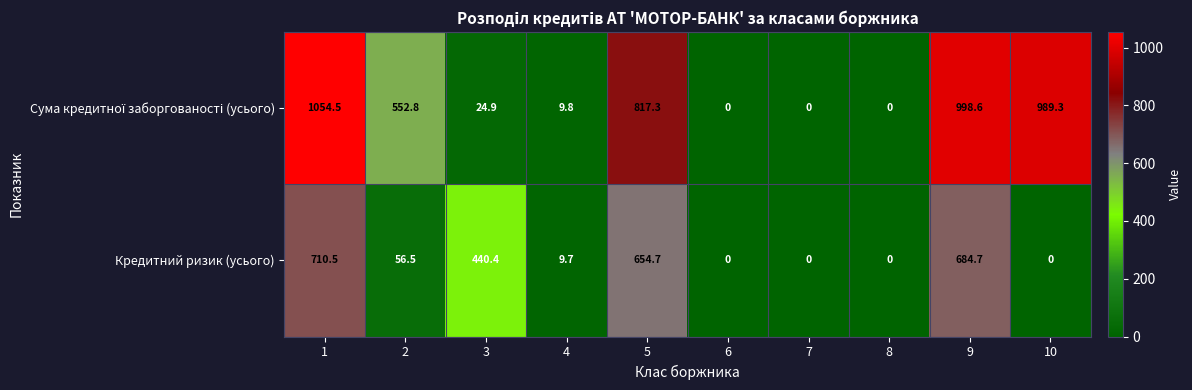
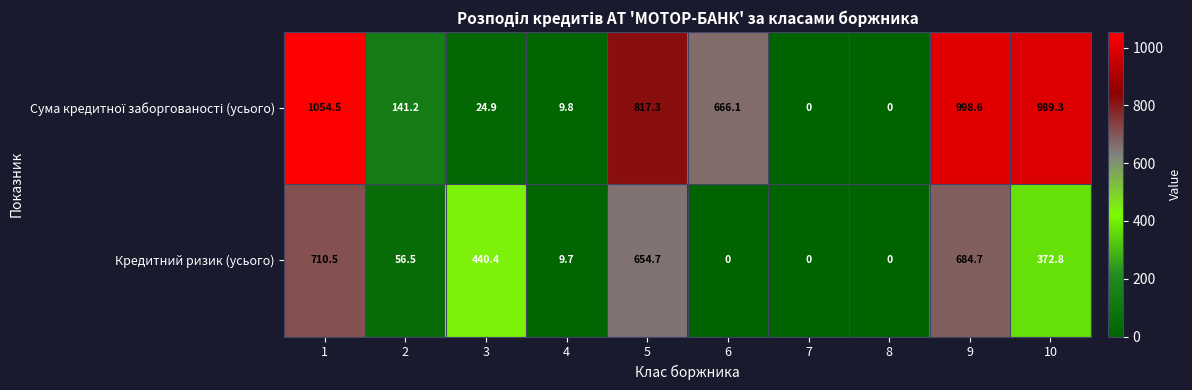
  {
    "Сума кредитної заборгованості (усього)": {
      "1": 1054.5,
-     "2": 552.8,
+     "2": 141.2,
      "3": 24.9,
      "4": 9.8,
      "5": 817.3,
-     "6": 0,
+     "6": 666.1,
      "7": 0,
      "8": 0,
      "9": 998.6,
      "10": 989.3
    },
    "Кредитний ризик (усього)": {
      "1": 710.5,
      "2": 56.5,
      "3": 440.4,
      "4": 9.7,
      "5": 654.7,
      "6": 0,
      "7": 0,
      "8": 0,
      "9": 684.7,
-     "10": 0
+     "10": 372.8
    }
  }
